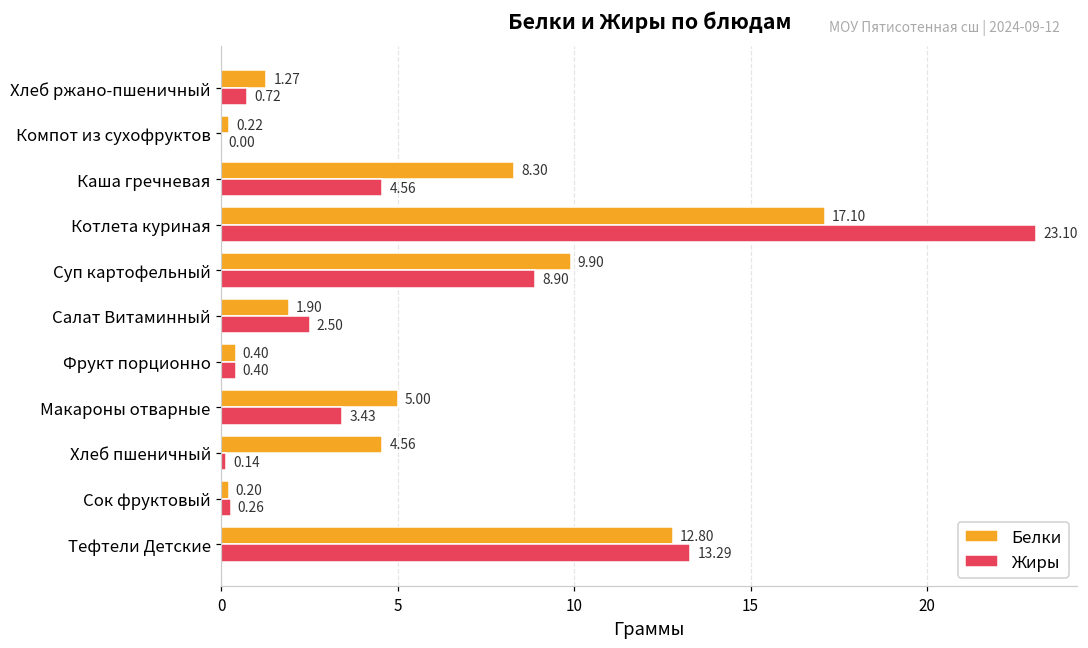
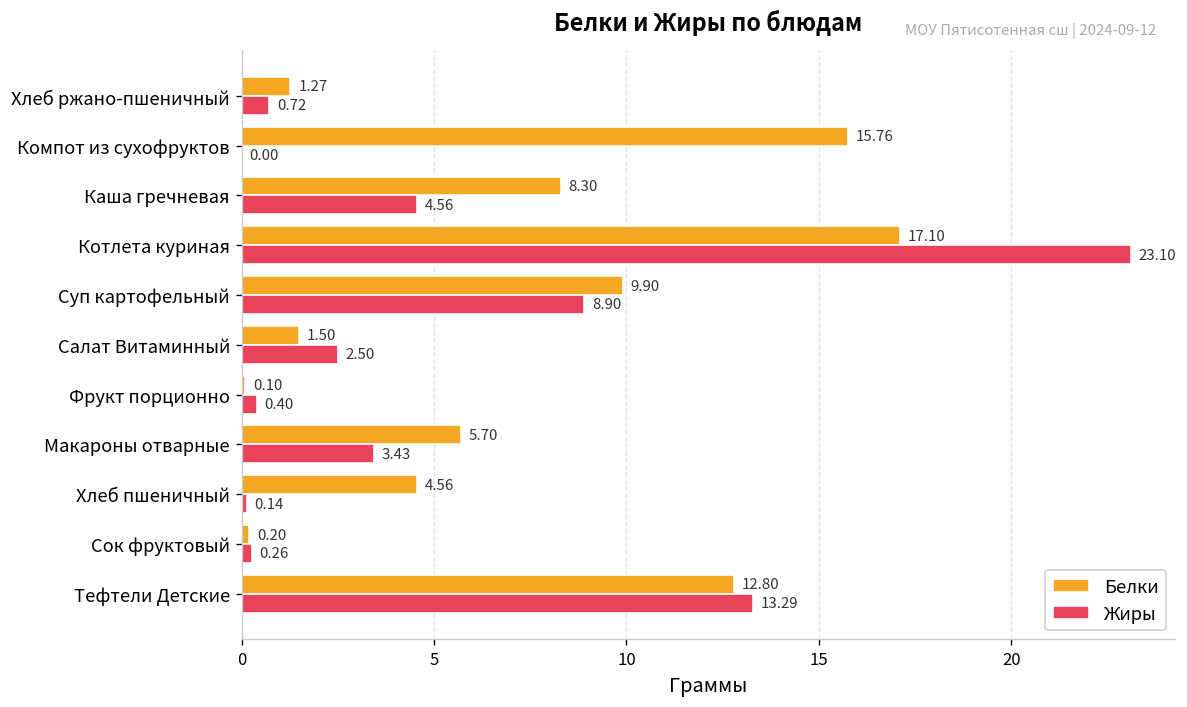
  {
    "Белки": {
      "Хлеб ржано-пшеничный": 1.27,
-     "Компот из сухофруктов": 0.22,
+     "Компот из сухофруктов": 15.76,
      "Каша гречневая": 8.30,
      "Котлета куриная": 17.10,
      "Суп картофельный": 9.90,
-     "Салат Витаминный": 1.90,
-     "Фрукт порционно": 0.40,
-     "Макароны отварные": 5.00,
+     "Салат Витаминный": 1.50,
+     "Фрукт порционно": 0.10,
+     "Макароны отварные": 5.70,
      "Хлеб пшеничный": 4.56,
      "Сок фруктовый": 0.20,
      "Тефтели Детские": 12.80
    },
    "Жиры": {
      "Хлеб ржано-пшеничный": 0.72,
      "Компот из сухофруктов": 0.00,
      "Каша гречневая": 4.56,
      "Котлета куриная": 23.10,
      "Суп картофельный": 8.90,
      "Салат Витаминный": 2.50,
      "Фрукт порционно": 0.40,
      "Макароны отварные": 3.43,
      "Хлеб пшеничный": 0.14,
      "Сок фруктовый": 0.26,
      "Тефтели Детские": 13.29
    }
  }
